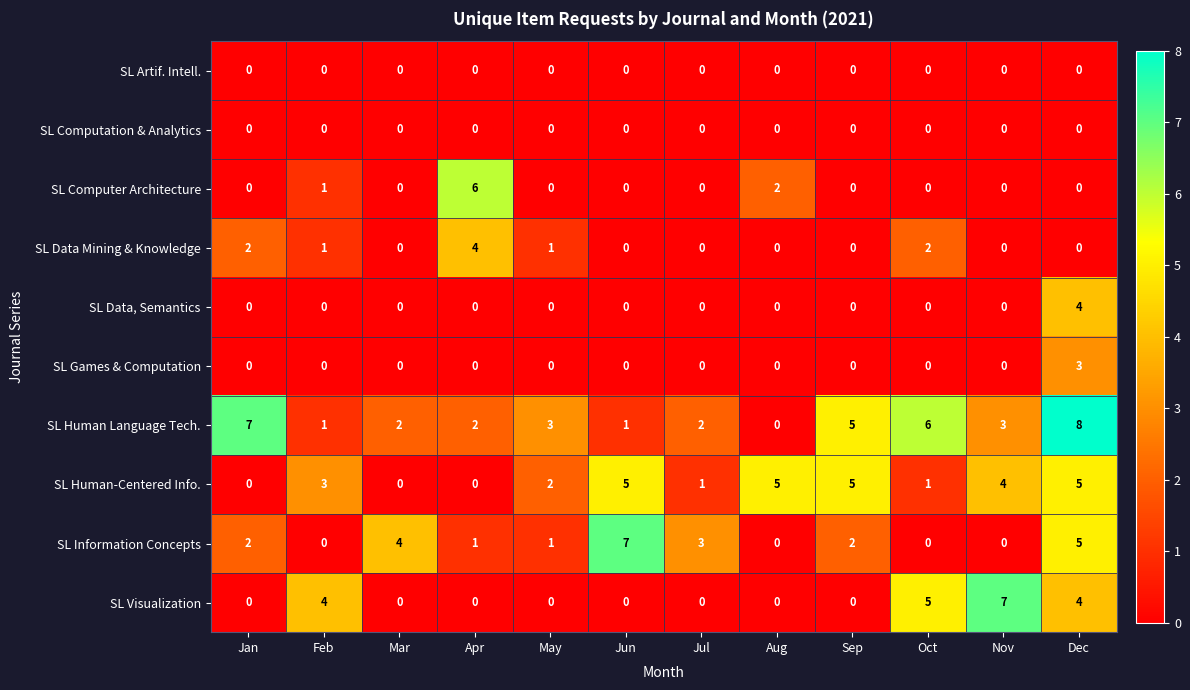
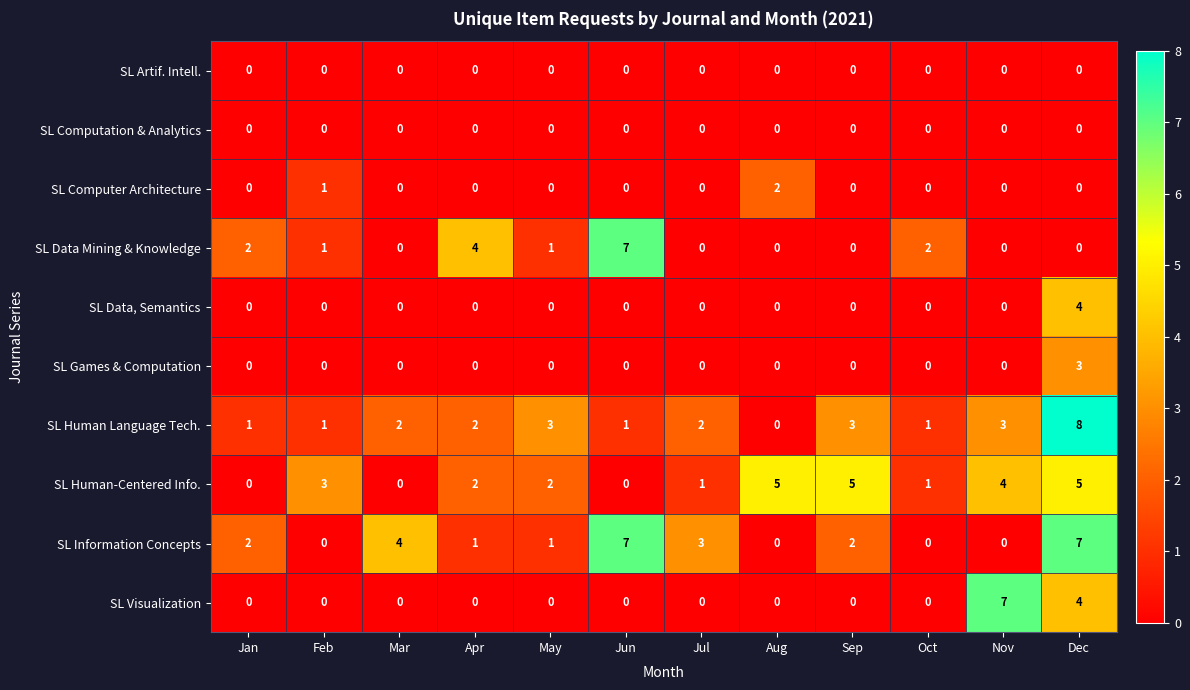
  {
    "SL Artif. Intell.": {
      "Jan": 0,
      "Feb": 0,
      "Mar": 0,
      "Apr": 0,
      "May": 0,
      "Jun": 0,
      "Jul": 0,
      "Aug": 0,
      "Sep": 0,
      "Oct": 0,
      "Nov": 0,
      "Dec": 0
    },
    "SL Computation & Analytics": {
      "Jan": 0,
      "Feb": 0,
      "Mar": 0,
      "Apr": 0,
      "May": 0,
      "Jun": 0,
      "Jul": 0,
      "Aug": 0,
      "Sep": 0,
      "Oct": 0,
      "Nov": 0,
      "Dec": 0
    },
    "SL Computer Architecture": {
      "Jan": 0,
      "Feb": 1,
      "Mar": 0,
-     "Apr": 6,
+     "Apr": 0,
      "May": 0,
      "Jun": 0,
      "Jul": 0,
      "Aug": 2,
      "Sep": 0,
      "Oct": 0,
      "Nov": 0,
      "Dec": 0
    },
    "SL Data Mining & Knowledge": {
      "Jan": 2,
      "Feb": 1,
      "Mar": 0,
      "Apr": 4,
      "May": 1,
-     "Jun": 0,
+     "Jun": 7,
      "Jul": 0,
      "Aug": 0,
      "Sep": 0,
      "Oct": 2,
      "Nov": 0,
      "Dec": 0
    },
    "SL Data, Semantics": {
      "Jan": 0,
      "Feb": 0,
      "Mar": 0,
      "Apr": 0,
      "May": 0,
      "Jun": 0,
      "Jul": 0,
      "Aug": 0,
      "Sep": 0,
      "Oct": 0,
      "Nov": 0,
      "Dec": 4
    },
    "SL Games & Computation": {
      "Jan": 0,
      "Feb": 0,
      "Mar": 0,
      "Apr": 0,
      "May": 0,
      "Jun": 0,
      "Jul": 0,
      "Aug": 0,
      "Sep": 0,
      "Oct": 0,
      "Nov": 0,
      "Dec": 3
    },
    "SL Human Language Tech.": {
-     "Jan": 7,
+     "Jan": 1,
      "Feb": 1,
      "Mar": 2,
      "Apr": 2,
      "May": 3,
      "Jun": 1,
      "Jul": 2,
      "Aug": 0,
-     "Sep": 5,
-     "Oct": 6,
+     "Sep": 3,
+     "Oct": 1,
      "Nov": 3,
      "Dec": 8
    },
    "SL Human-Centered Info.": {
      "Jan": 0,
      "Feb": 3,
      "Mar": 0,
-     "Apr": 0,
+     "Apr": 2,
      "May": 2,
-     "Jun": 5,
+     "Jun": 0,
      "Jul": 1,
      "Aug": 5,
      "Sep": 5,
      "Oct": 1,
      "Nov": 4,
      "Dec": 5
    },
    "SL Information Concepts": {
      "Jan": 2,
      "Feb": 0,
      "Mar": 4,
      "Apr": 1,
      "May": 1,
      "Jun": 7,
      "Jul": 3,
      "Aug": 0,
      "Sep": 2,
      "Oct": 0,
      "Nov": 0,
-     "Dec": 5
+     "Dec": 7
    },
    "SL Visualization": {
      "Jan": 0,
-     "Feb": 4,
+     "Feb": 0,
      "Mar": 0,
      "Apr": 0,
      "May": 0,
      "Jun": 0,
      "Jul": 0,
      "Aug": 0,
      "Sep": 0,
-     "Oct": 5,
+     "Oct": 0,
      "Nov": 7,
      "Dec": 4
    }
  }
